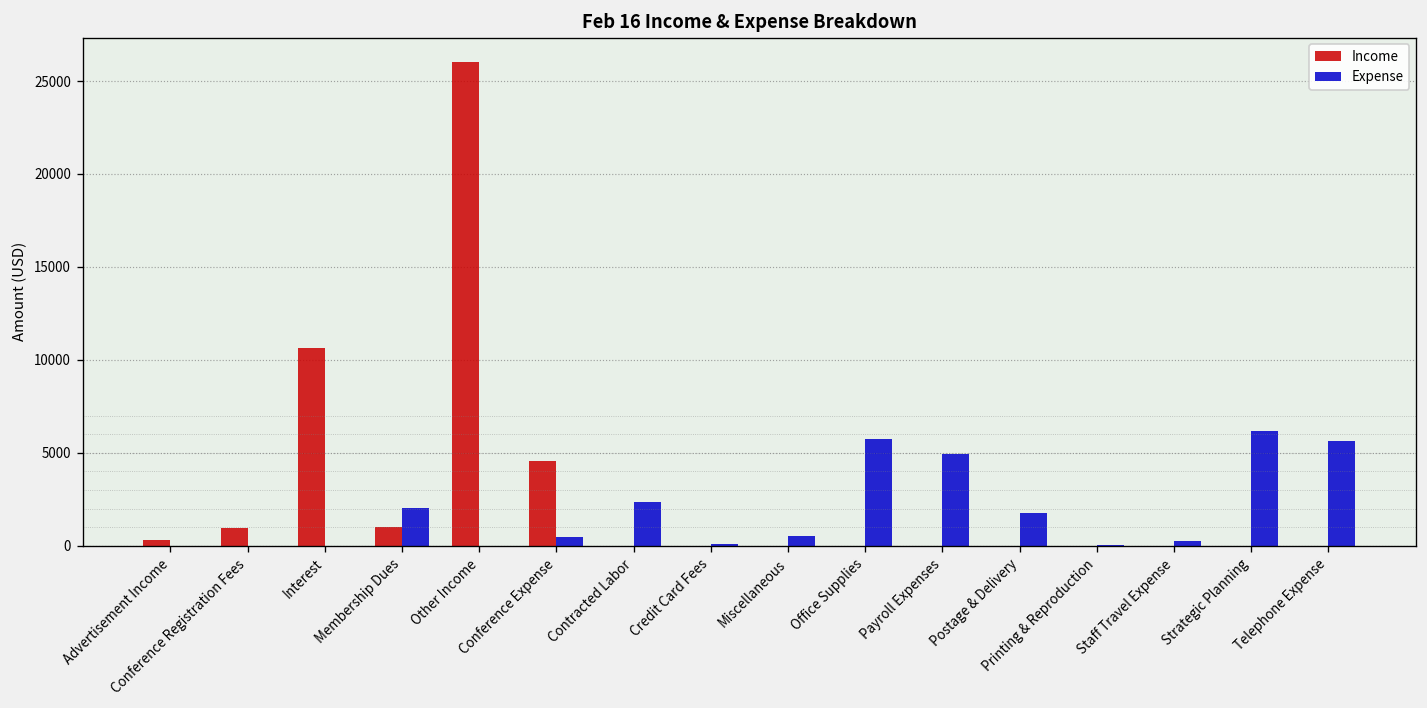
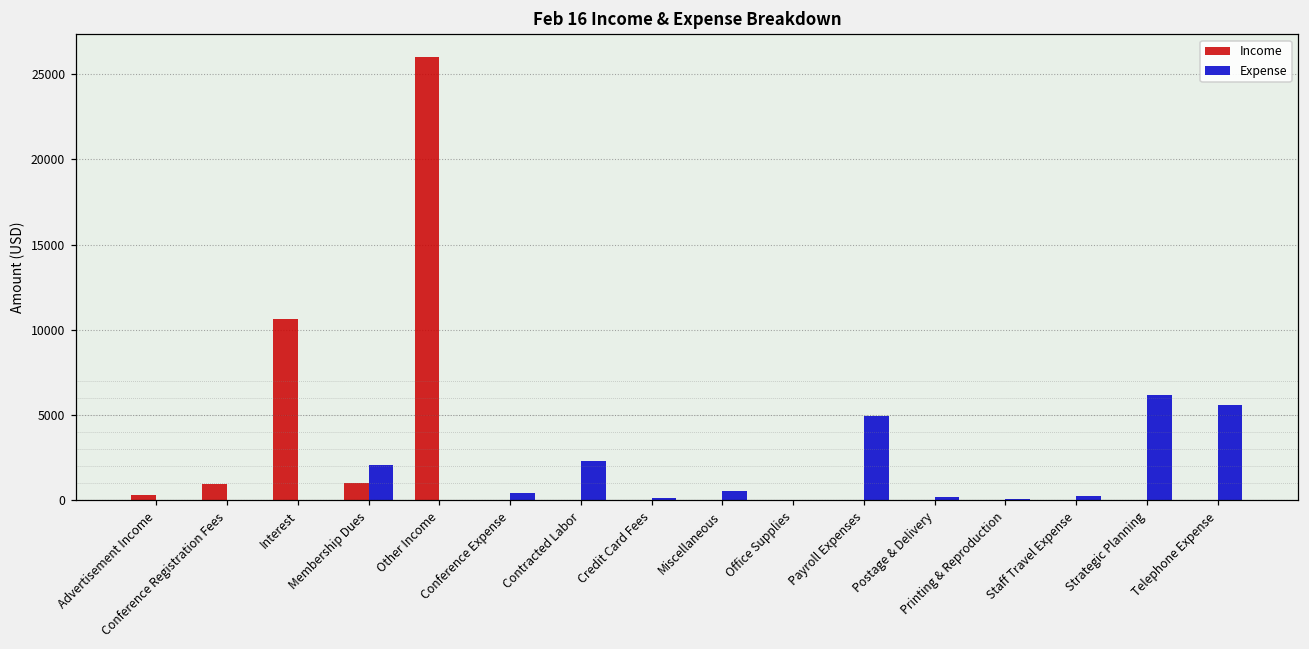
  {
    "Income": {
      "Advertisement Income": 300,
      "Conference Registration Fees": 1000,
      "Interest": 10600,
      "Membership Dues": 1000,
      "Other Income": 26000,
-     "Conference Expense": 4600,
+     "Conference Expense": 0,
      "Contracted Labor": 0,
      "Credit Card Fees": 0,
      "Miscellaneous": 0,
      "Office Supplies": 0,
      "Payroll Expenses": 0,
      "Postage & Delivery": 0,
      "Printing & Reproduction": 0,
      "Staff Travel Expense": 0,
      "Strategic Planning": 0,
      "Telephone Expense": 0
    },
    "Expense": {
      "Advertisement Income": 0,
      "Conference Registration Fees": 0,
      "Interest": 0,
      "Membership Dues": 2100,
      "Other Income": 0,
      "Conference Expense": 500,
      "Contracted Labor": 2300,
      "Miscellaneous": 500,
-     "Office Supplies": 5700,
+     "Office Supplies": 0,
      "Payroll Expenses": 4900,
-     "Postage & Delivery": 1800,
+     "Postage & Delivery": 200,
      "Staff Travel Expense": 300,
      "Strategic Planning": 6200,
      "Telephone Expense": 5600
    }
  }
